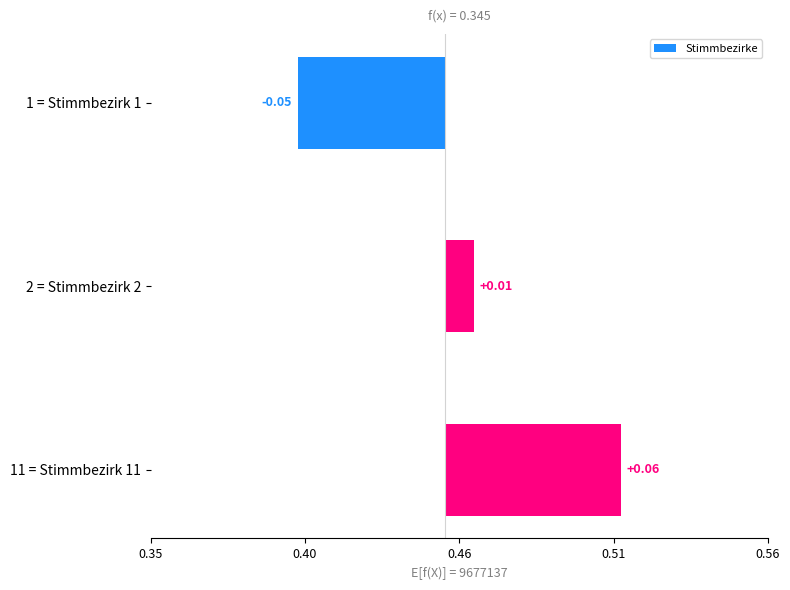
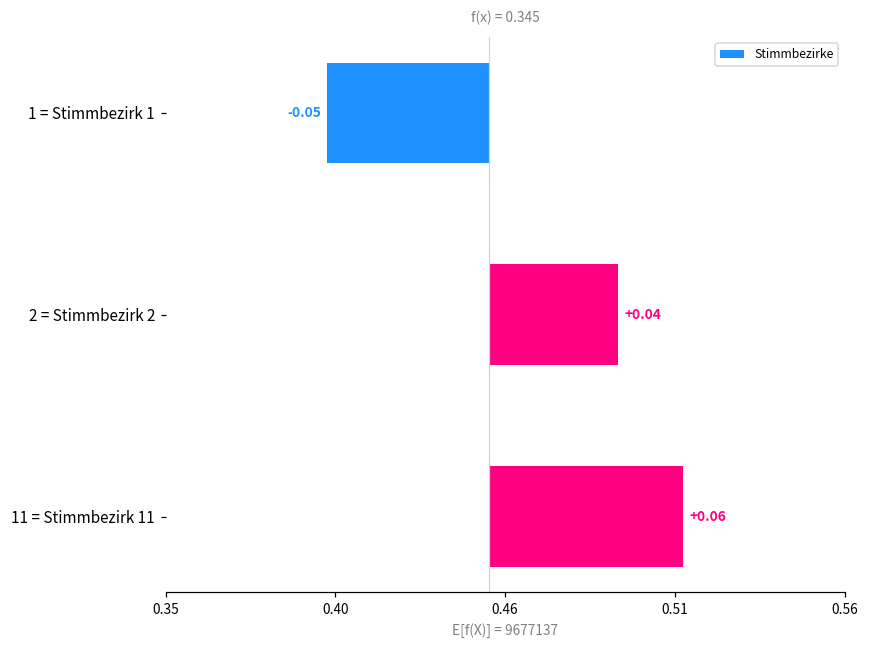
  {
    "1 = Stimmbezirk 1": "-0.05",
-   "2 = Stimmbezirk 2": "+0.01",
+   "2 = Stimmbezirk 2": "+0.04",
    "11 = Stimmbezirk 11": "+0.06"
  }
